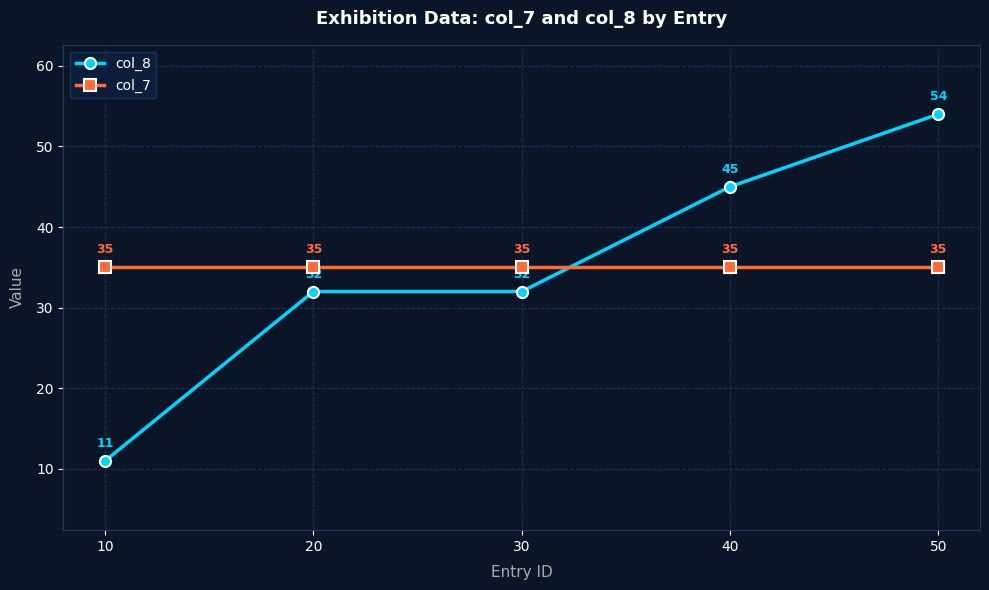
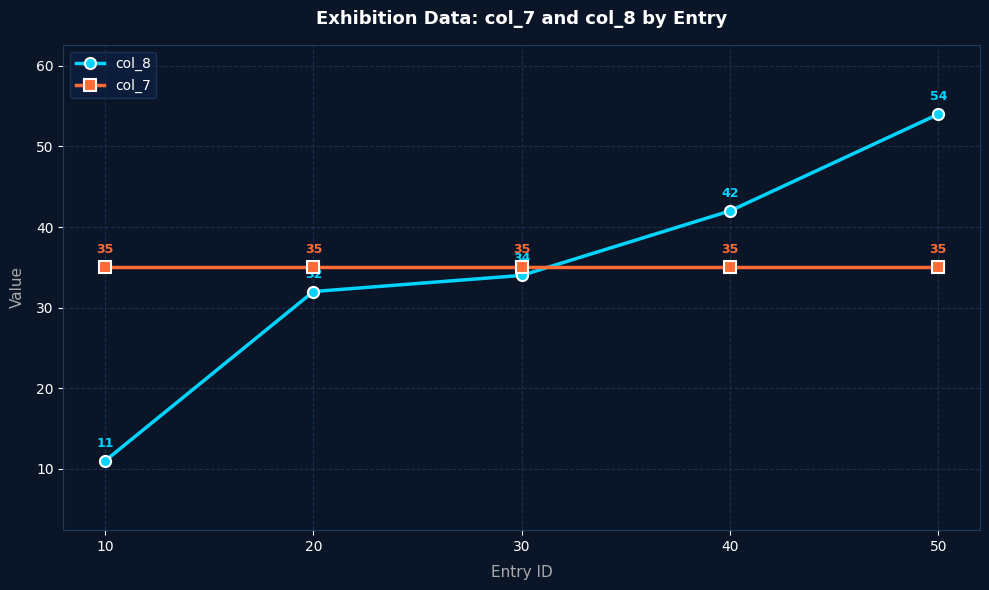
  {
    "col_8": {
      "10": 11,
-     "30": 32,
-     "40": 45,
+     "30": 34,
+     "40": 42,
      "50": 54
    },
    "col_7": {
      "10": 35,
      "20": 35,
      "30": 35,
      "40": 35,
      "50": 35
    }
  }
